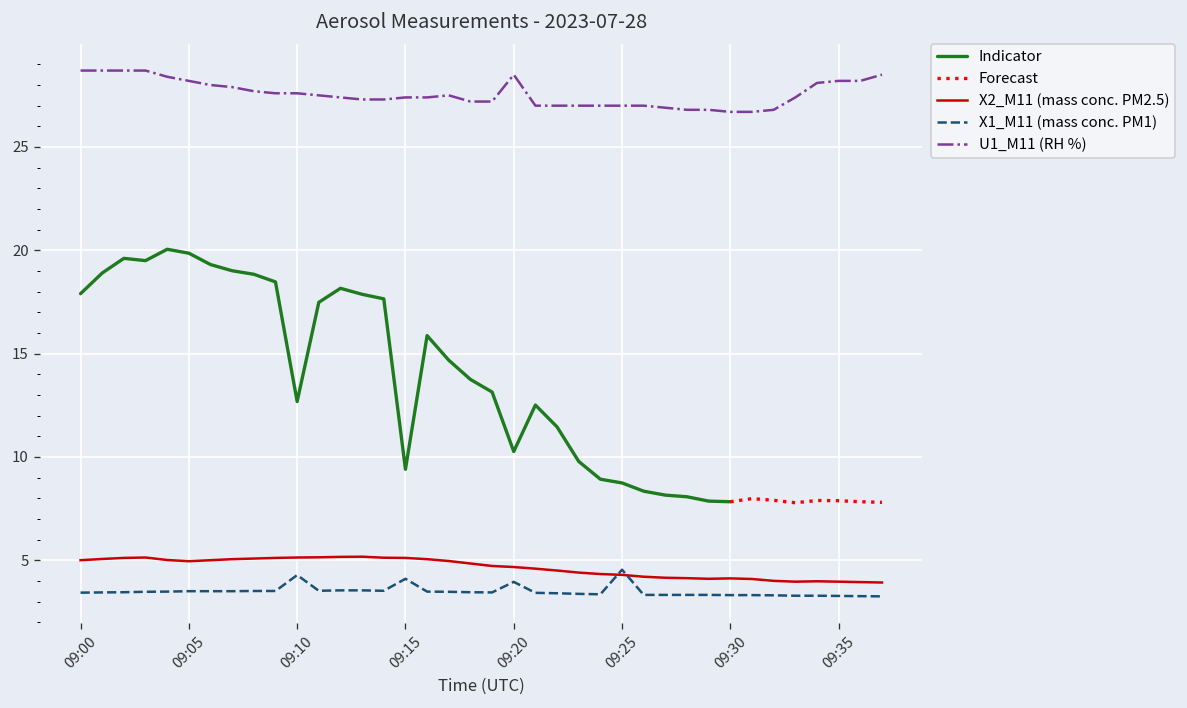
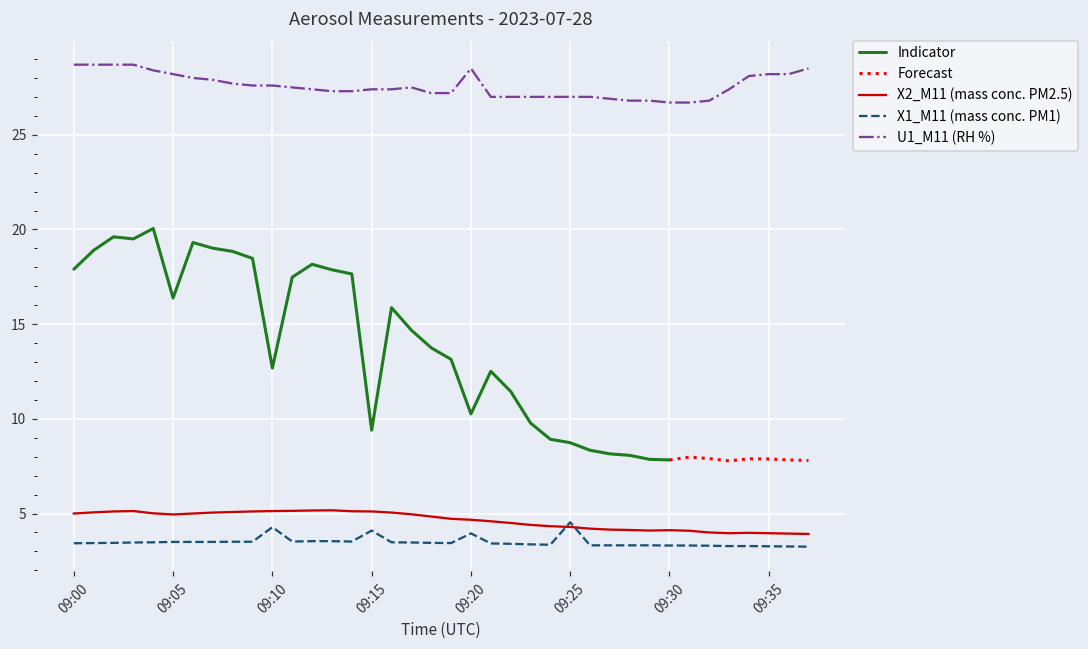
  {
    "Indicator": {
      "09:00": 17.9,
-     "09:05": 19.9,
+     "09:05": 16.4,
      "09:10": 12.7,
      "09:15": 9.4,
      "09:20": 10.3,
      "09:25": 8.7
    },
    "X1_M11 (mass conc. PM1)": {
      "09:00": 3.4,
      "09:05": 3.5,
      "09:10": 4.3,
      "09:15": 4.1,
      "09:20": 4.0,
      "09:25": 4.5,
      "09:30": 3.3,
      "09:35": 3.3
    },
    "U1_M11 (RH %)": {
      "09:00": 28.7,
      "09:05": 28.2,
      "09:10": 27.6,
      "09:15": 27.4,
      "09:20": 28.5,
      "09:25": 27.0,
      "09:30": 26.7,
      "09:35": 28.2
    }
  }
